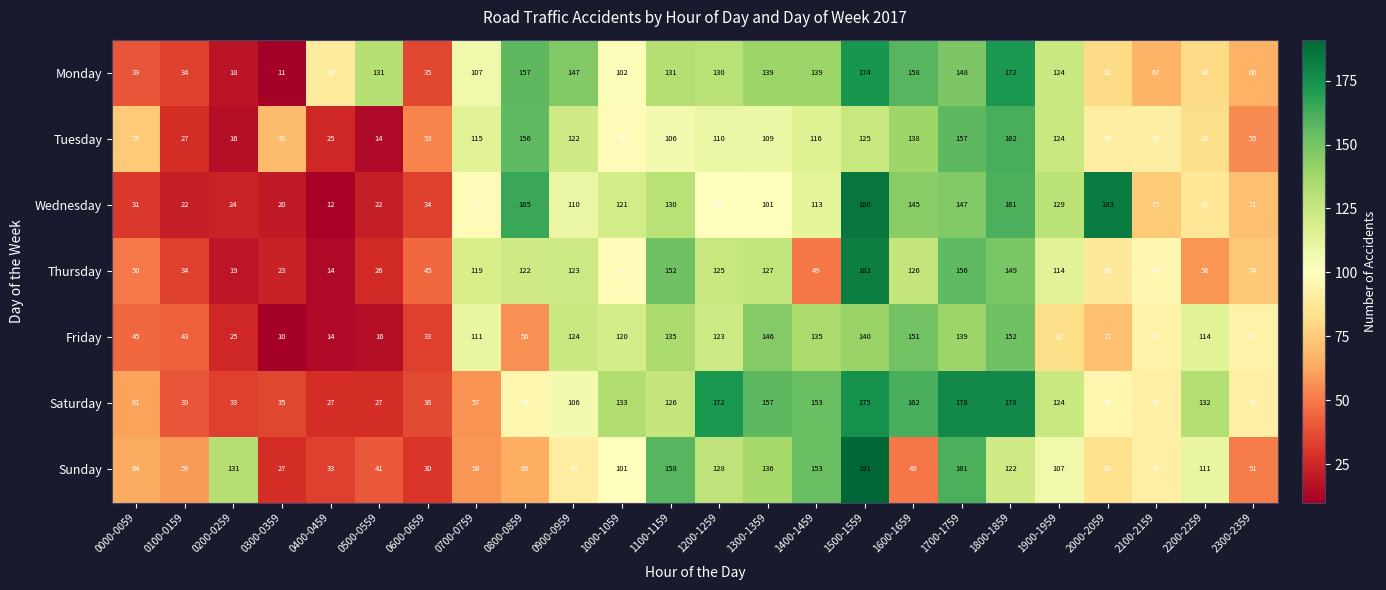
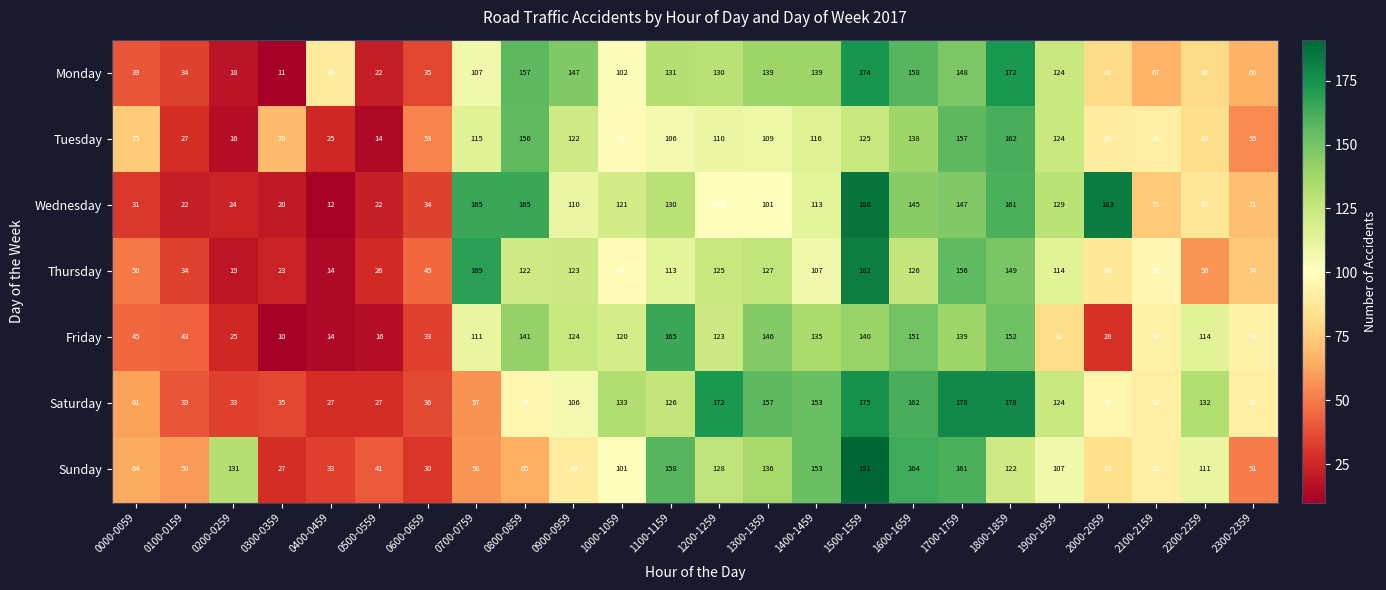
  {
    "Monday": {
      "0000-0059": 39,
      "0100-0159": 34,
      "0200-0259": 18,
      "0300-0359": 11,
      "0400-0459": 89,
-     "0500-0559": 131,
+     "0500-0559": 22,
      "0600-0659": 35,
      "0700-0759": 107,
      "0800-0859": 157,
      "0900-0959": 147,
      "1000-1059": 102,
      "1100-1159": 131,
      "1200-1259": 130,
      "1300-1359": 139,
      "1400-1459": 139,
      "1500-1559": 174,
      "1600-1659": 158,
      "1700-1759": 148,
      "1800-1859": 172,
      "1900-1959": 124,
      "2000-2059": 81,
      "2100-2159": 67,
      "2200-2259": 80,
      "2300-2359": 66
    },
    "Tuesday": {
      "0000-0059": 75,
      "0100-0159": 27,
      "0200-0259": 16,
      "0300-0359": 70,
      "0400-0459": 25,
      "0500-0559": 14,
      "0600-0659": 53,
      "0700-0759": 115,
      "0800-0859": 156,
      "0900-0959": 122,
      "1000-1059": 99,
      "1100-1159": 106,
      "1200-1259": 110,
      "1300-1359": 109,
      "1400-1459": 116,
      "1500-1559": 125,
      "1600-1659": 138,
      "1700-1759": 157,
      "1800-1859": 162,
      "1900-1959": 124,
      "2000-2059": 90,
      "2100-2159": 91,
      "2200-2259": 82,
      "2300-2359": 55
    },
    "Wednesday": {
      "0000-0059": 31,
      "0100-0159": 22,
      "0200-0259": 24,
      "0300-0359": 20,
      "0400-0459": 12,
      "0500-0559": 22,
      "0600-0659": 34,
-     "0700-0759": 98,
+     "0700-0759": 165,
      "0800-0859": 165,
      "0900-0959": 110,
      "1000-1059": 121,
      "1100-1159": 130,
      "1200-1259": 100,
      "1300-1359": 101,
      "1400-1459": 113,
      "1500-1559": 186,
      "1600-1659": 145,
      "1700-1759": 147,
      "1800-1859": 161,
      "1900-1959": 129,
      "2000-2059": 183,
      "2100-2159": 75,
      "2200-2259": 87,
      "2300-2359": 71
    },
    "Thursday": {
      "0000-0059": 50,
      "0100-0159": 34,
      "0200-0259": 19,
      "0300-0359": 23,
      "0400-0459": 14,
      "0500-0559": 26,
      "0600-0659": 45,
-     "0700-0759": 119,
+     "0700-0759": 169,
      "0800-0859": 122,
      "0900-0959": 123,
      "1000-1059": 99,
-     "1100-1159": 152,
+     "1100-1159": 113,
      "1200-1259": 125,
      "1300-1359": 127,
-     "1400-1459": 49,
+     "1400-1459": 107,
      "1500-1559": 182,
      "1600-1659": 126,
      "1700-1759": 156,
      "1800-1859": 149,
      "1900-1959": 114,
      "2000-2059": 88,
      "2100-2159": 96,
      "2200-2259": 58,
      "2300-2359": 74
    },
    "Friday": {
      "0000-0059": 45,
      "0100-0159": 43,
      "0200-0259": 25,
      "0300-0359": 10,
      "0400-0459": 14,
      "0500-0559": 16,
      "0600-0659": 33,
      "0700-0759": 111,
-     "0800-0859": 56,
+     "0800-0859": 141,
      "0900-0959": 124,
      "1000-1059": 120,
-     "1100-1159": 135,
+     "1100-1159": 165,
      "1200-1259": 123,
      "1300-1359": 146,
      "1400-1459": 135,
      "1500-1559": 140,
      "1600-1659": 151,
      "1700-1759": 139,
      "1800-1859": 152,
      "1900-1959": 82,
-     "2000-2059": 71,
+     "2000-2059": 28,
      "2100-2159": 93,
      "2200-2259": 114,
      "2300-2359": 93
    },
    "Saturday": {
      "0000-0059": 61,
      "0100-0159": 39,
      "0200-0259": 33,
      "0300-0359": 35,
      "0400-0459": 27,
      "0500-0559": 27,
      "0600-0659": 36,
      "0700-0759": 57,
      "0800-0859": 95,
      "0900-0959": 106,
      "1000-1059": 133,
      "1100-1159": 126,
      "1200-1259": 172,
      "1300-1359": 157,
      "1400-1459": 153,
      "1500-1559": 175,
      "1600-1659": 162,
      "1700-1759": 178,
      "1800-1859": 178,
      "1900-1959": 124,
      "2000-2059": 95,
      "2100-2159": 92,
      "2200-2259": 132,
      "2300-2359": 92
    },
    "Sunday": {
      "0000-0059": 64,
      "0100-0159": 59,
      "0200-0259": 131,
      "0300-0359": 27,
      "0400-0459": 33,
      "0500-0559": 41,
      "0600-0659": 30,
      "0700-0759": 58,
      "0800-0859": 65,
      "0900-0959": 90,
      "1000-1059": 101,
      "1100-1159": 158,
      "1200-1259": 128,
      "1300-1359": 136,
      "1400-1459": 153,
      "1500-1559": 191,
-     "1600-1659": 49,
+     "1600-1659": 164,
      "1700-1759": 161,
      "1800-1859": 122,
      "1900-1959": 107,
      "2000-2059": 83,
      "2100-2159": 92,
      "2200-2259": 111,
      "2300-2359": 51
    }
  }
